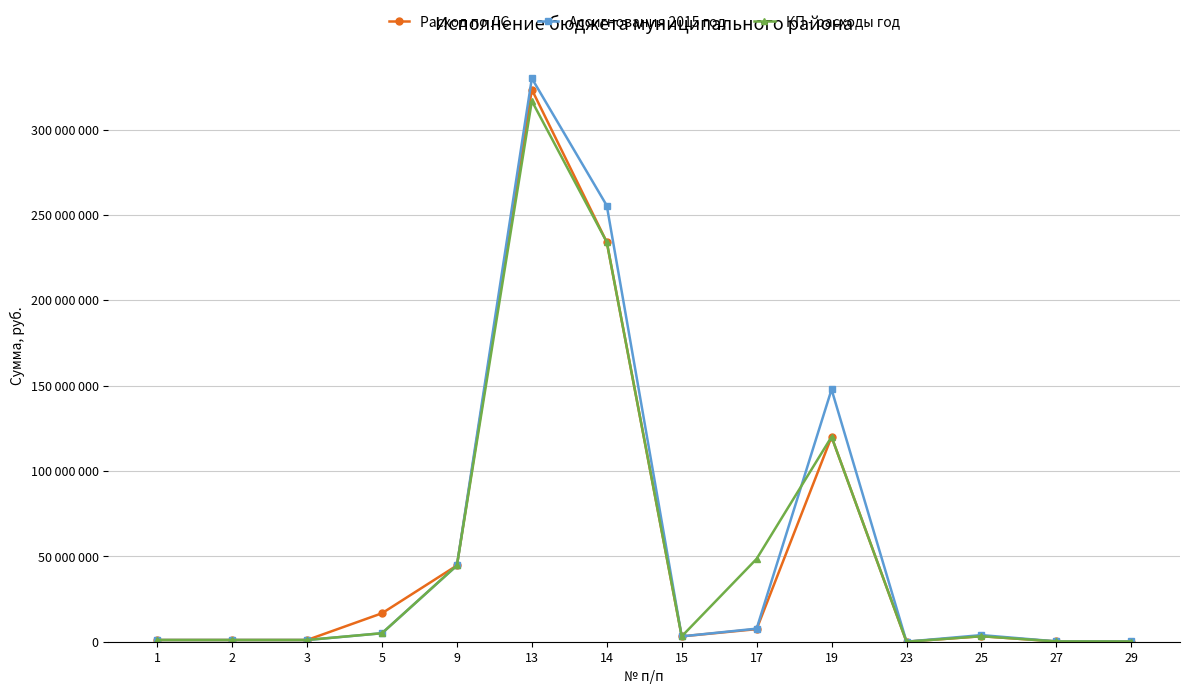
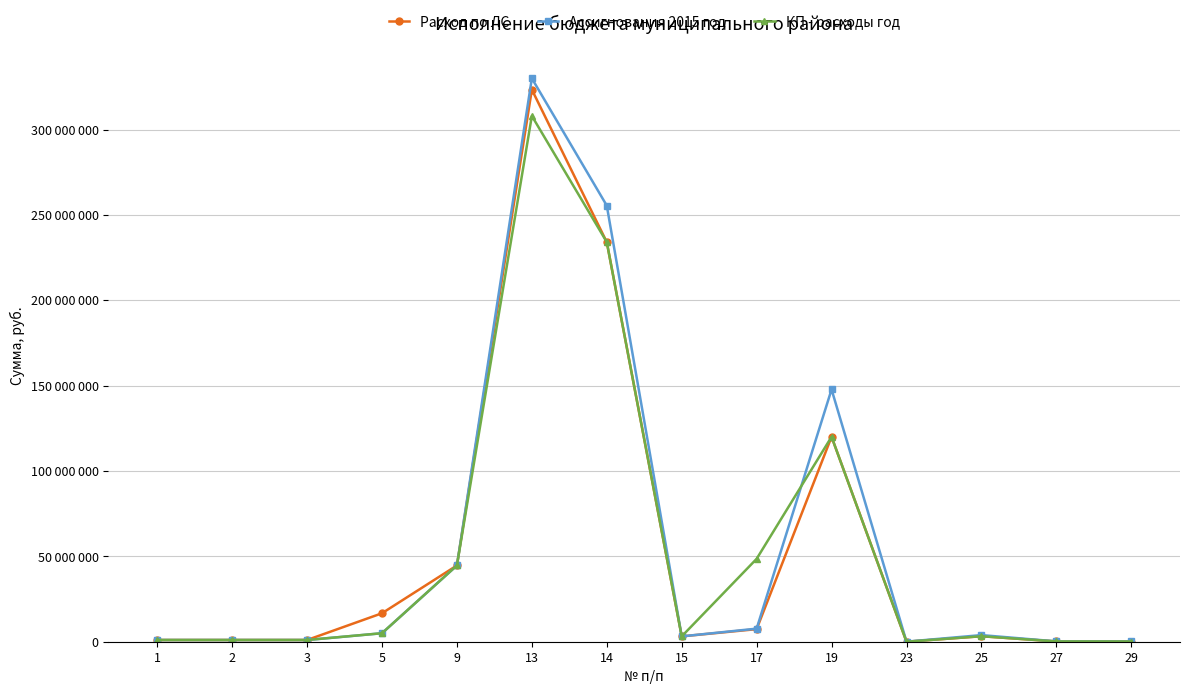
  {
    "Расход по ЛС": {
      "5": 17000000,
      "13": 323000000
    },
    "Ассигнования 2015 год": {
      "13": 330000000,
      "14": 255000000,
      "19": 148000000
    },
    "КП - расходы год": {
-     "13": 317000000,
+     "13": 308000000,
      "17": 49000000
    }
  }
